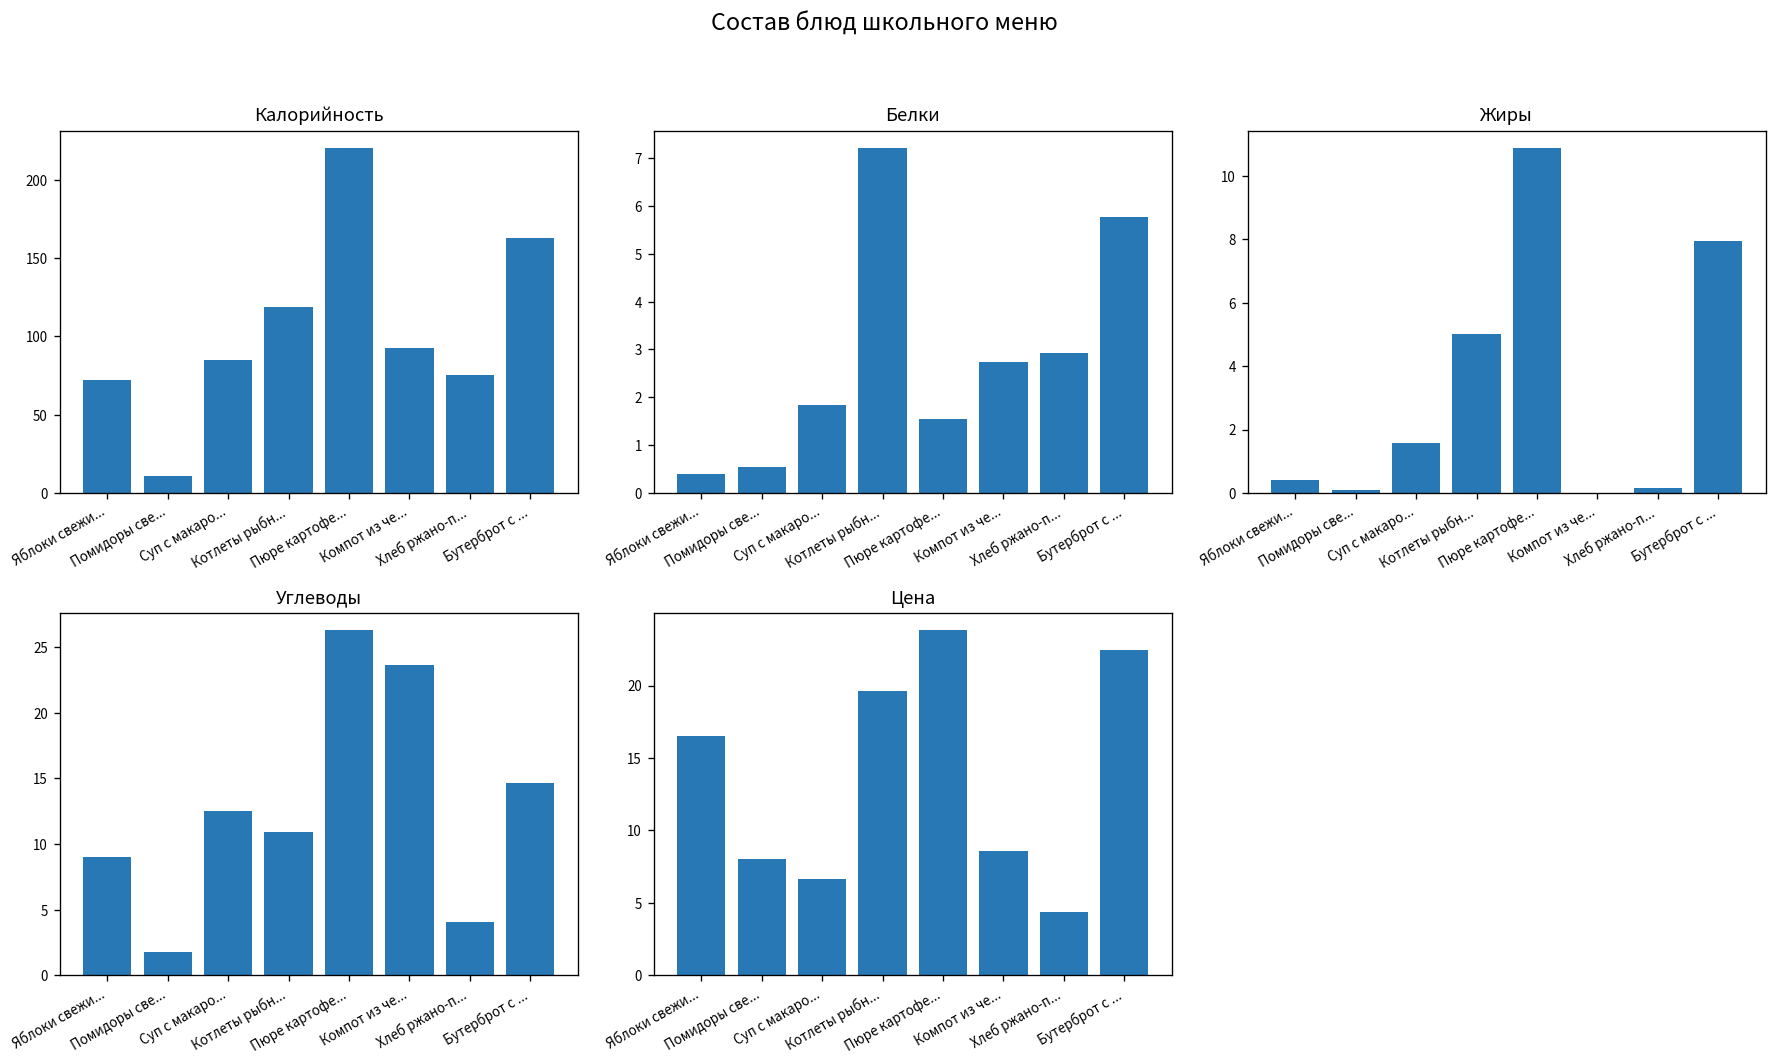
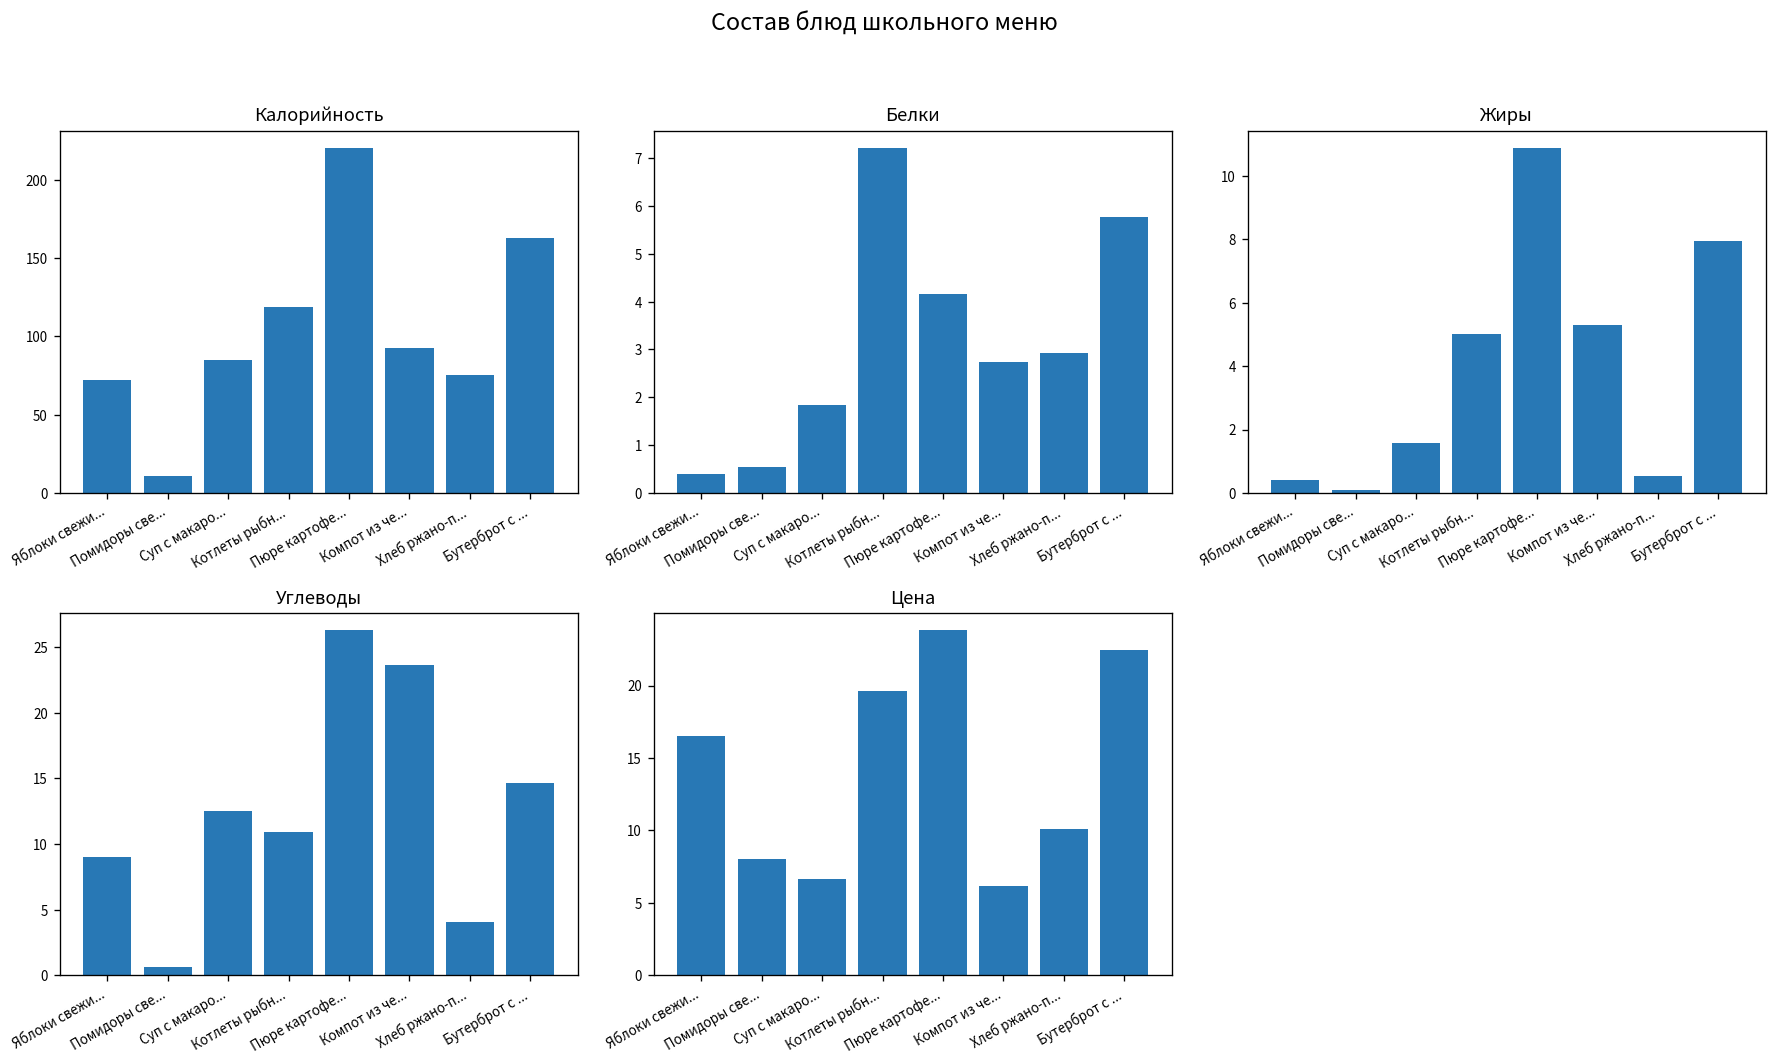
  {
    "Калорийность": {
      "Яблоки свежи...": 72,
      "Помидоры све...": 11,
      "Суп с макаро...": 85,
      "Котлеты рыбн...": 119,
      "Пюре картофе...": 220,
      "Компот из че...": 93,
      "Хлеб ржано-п...": 76,
      "Бутерброт с ...": 163
    },
    "Белки": {
      "Яблоки свежи...": 0.4,
      "Помидоры све...": 0.6,
      "Суп с макаро...": 1.8,
      "Котлеты рыбн...": 7.2,
-     "Пюре картофе...": 1.6,
+     "Пюре картофе...": 4.2,
      "Компот из че...": 2.7,
      "Хлеб ржано-п...": 2.9,
      "Бутерброт с ...": 5.8
    },
    "Жиры": {
      "Яблоки свежи...": 0.4,
      "Помидоры све...": 0.1,
      "Суп с макаро...": 1.6,
      "Котлеты рыбн...": 5.0,
      "Пюре картофе...": 10.9,
-     "Компот из че...": 0.0,
-     "Хлеб ржано-п...": 0.2,
+     "Компот из че...": 5.3,
+     "Хлеб ржано-п...": 0.5,
      "Бутерброт с ...": 8.0
    },
    "Углеводы": {
      "Яблоки свежи...": 9.0,
-     "Помидоры све...": 1.8,
+     "Помидоры све...": 0.6,
      "Суп с макаро...": 12.5,
      "Котлеты рыбн...": 10.9,
      "Пюре картофе...": 26.3,
      "Компот из че...": 23.7,
      "Хлеб ржано-п...": 4.1,
      "Бутерброт с ...": 14.6
    },
    "Цена": {
      "Яблоки свежи...": 16.5,
      "Помидоры све...": 8.0,
      "Суп с макаро...": 6.6,
      "Котлеты рыбн...": 19.6,
      "Пюре картофе...": 23.8,
-     "Компот из че...": 8.6,
-     "Хлеб ржано-п...": 4.4,
+     "Компот из че...": 6.1,
+     "Хлеб ржано-п...": 10.1,
      "Бутерброт с ...": 22.5
    }
  }
